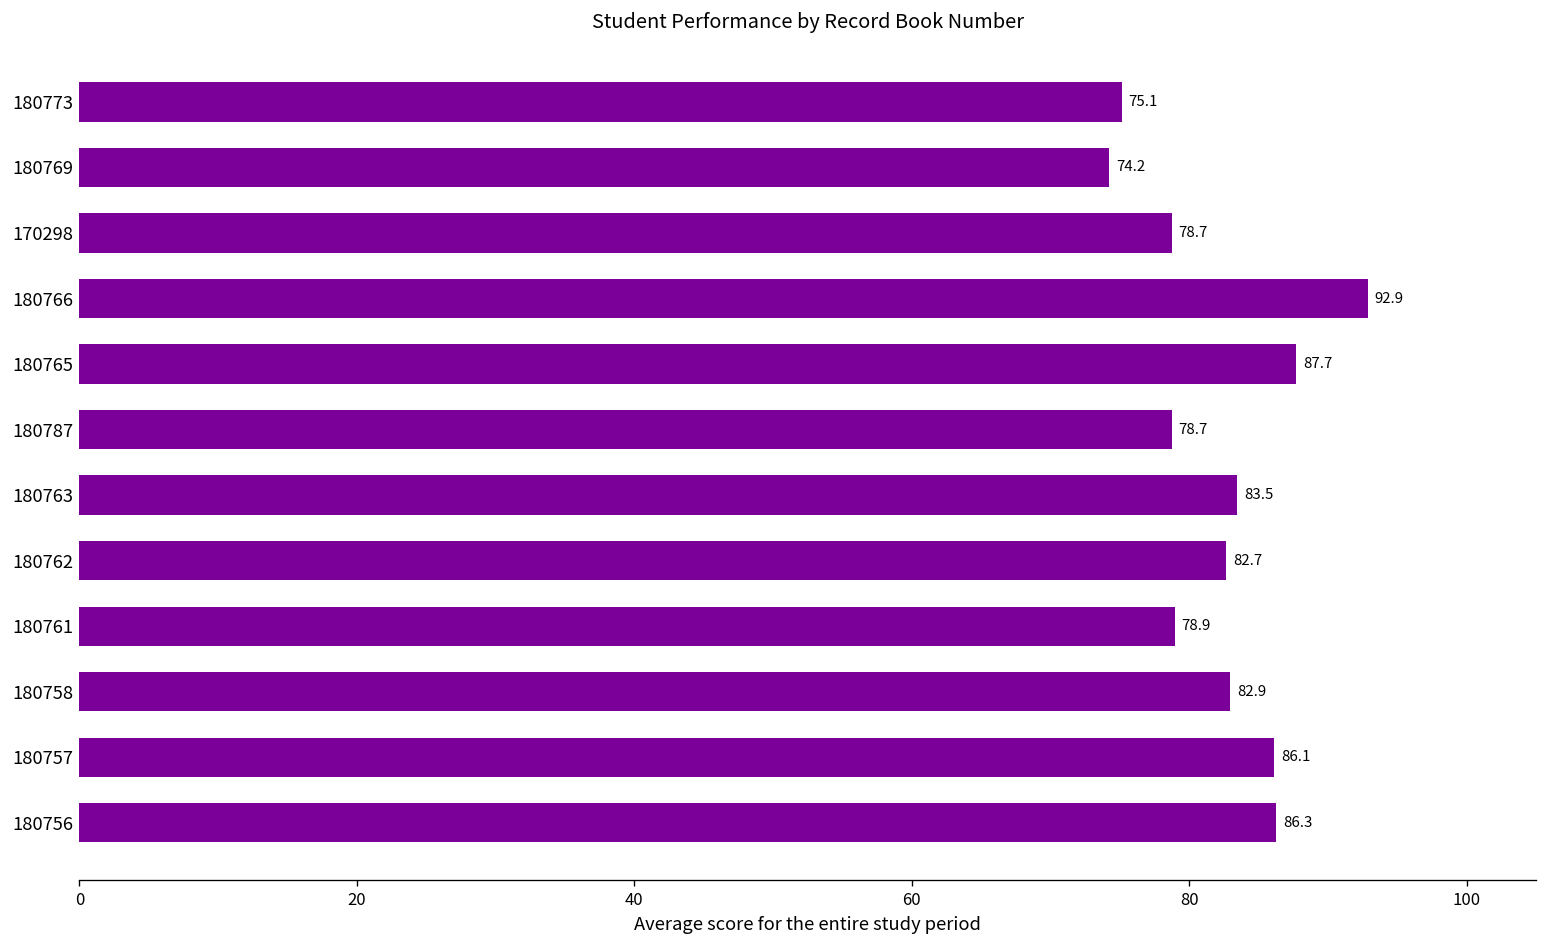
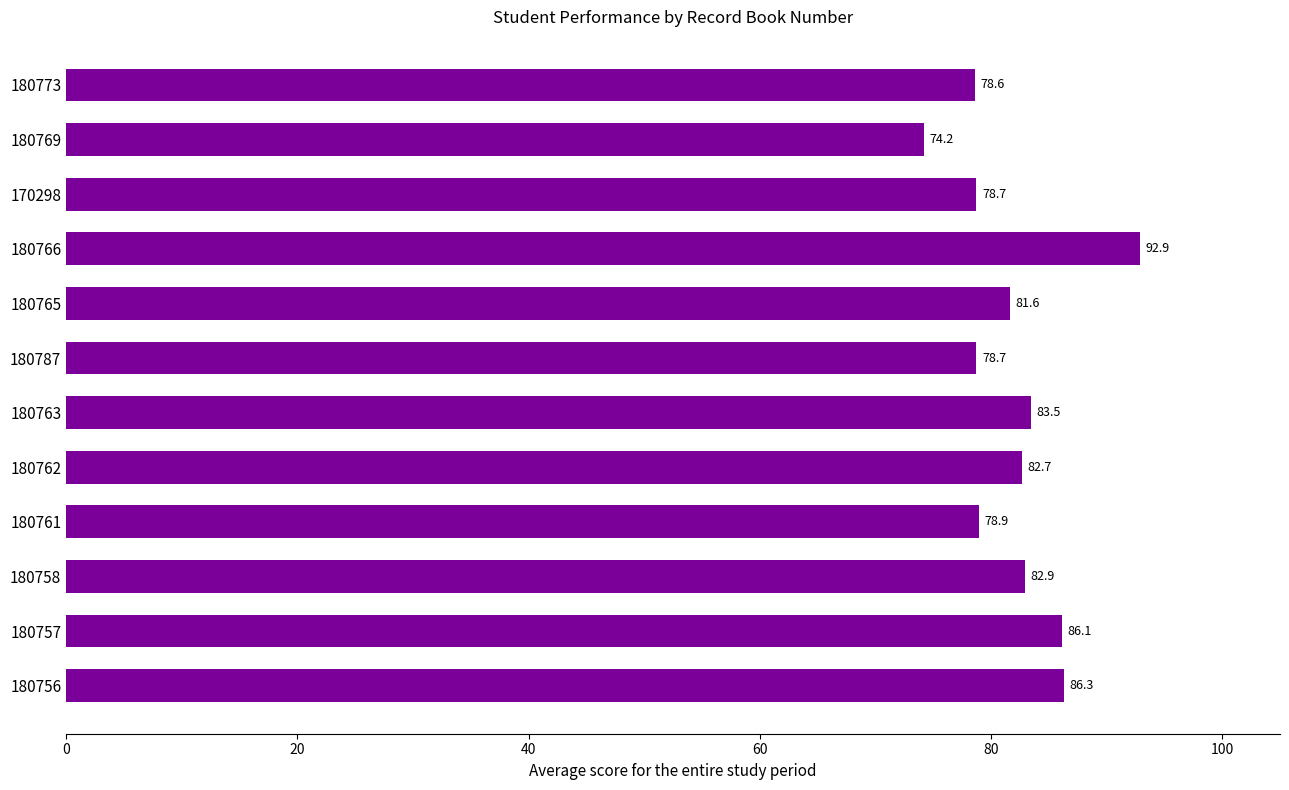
  {
-   "180773": 75.1,
+   "180773": 78.6,
    "180769": 74.2,
    "170298": 78.7,
    "180766": 92.9,
-   "180765": 87.7,
+   "180765": 81.6,
    "180787": 78.7,
    "180763": 83.5,
    "180762": 82.7,
    "180761": 78.9,
    "180758": 82.9,
    "180757": 86.1,
    "180756": 86.3
  }
